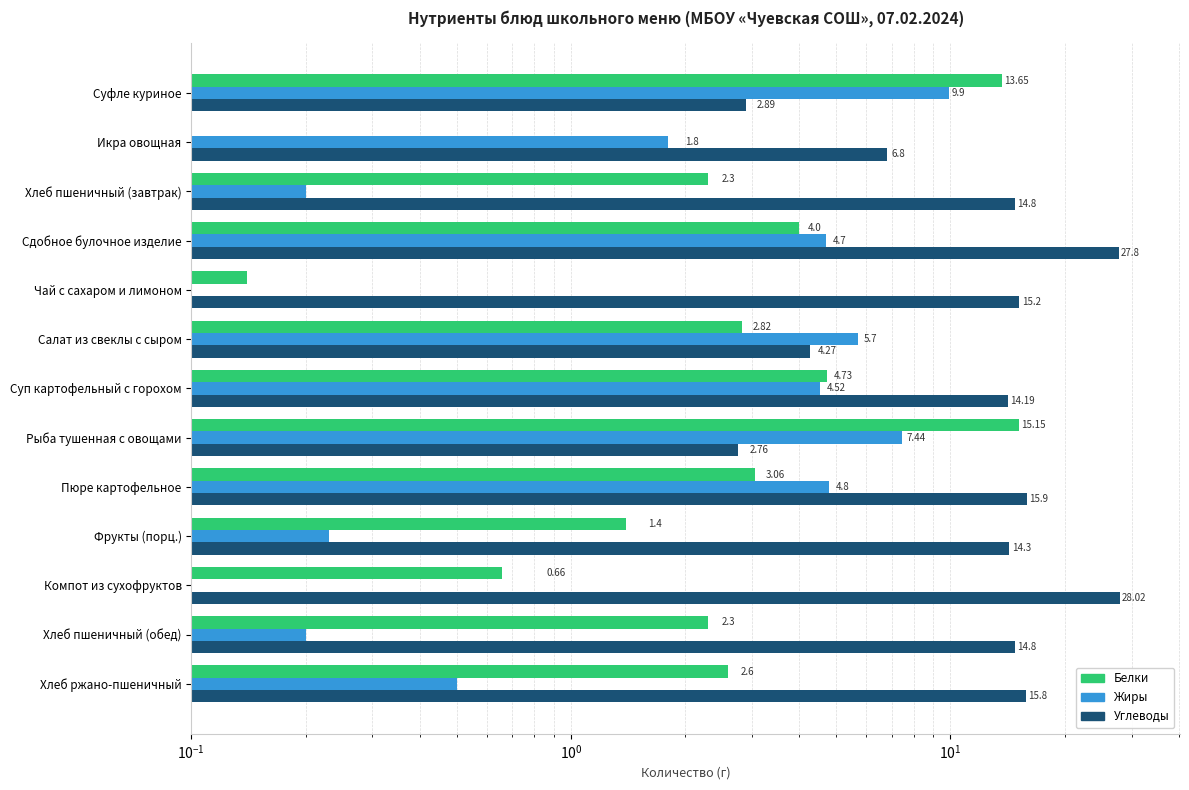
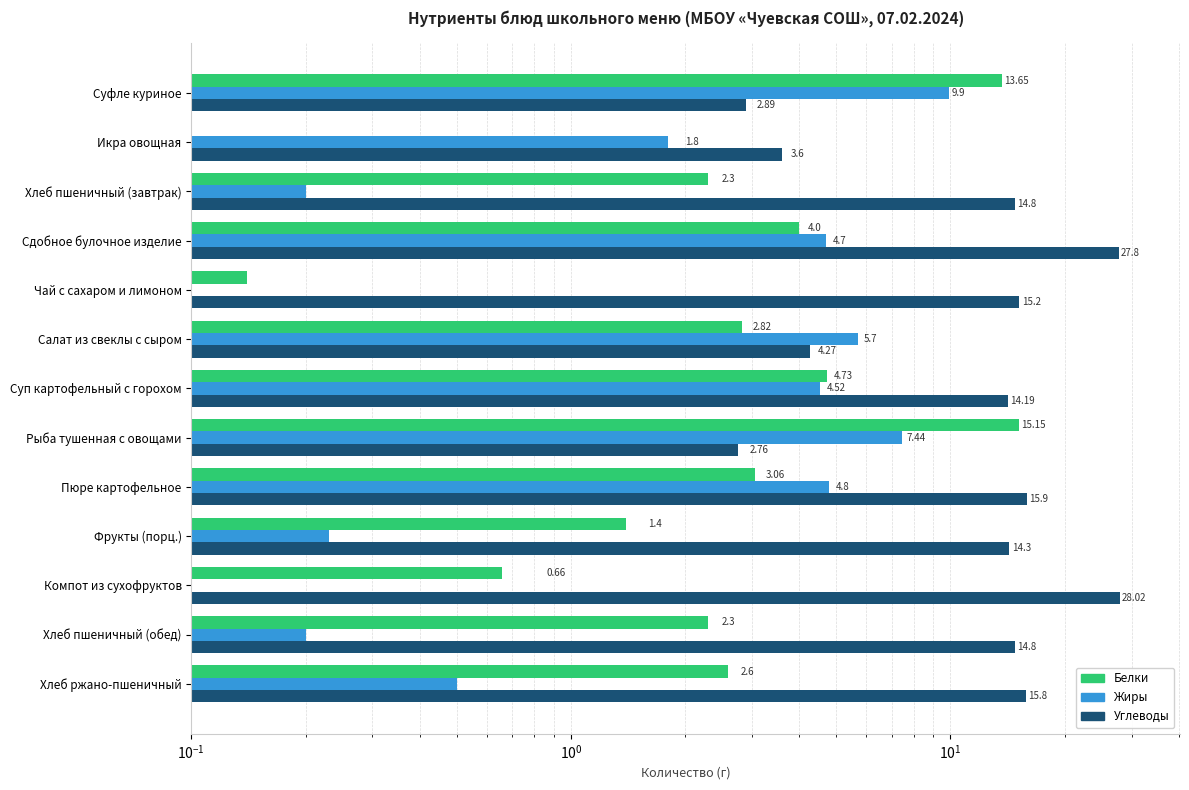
  {
    "Белки": {
      "Суфле куриное": 13.65,
      "Хлеб пшеничный (завтрак)": 2.3,
      "Сдобное булочное изделие": 4.0,
      "Салат из свеклы с сыром": 2.82,
      "Суп картофельный с горохом": 4.73,
      "Рыба тушенная с овощами": 15.15,
      "Пюре картофельное": 3.06,
      "Фрукты (порц.)": 1.4,
      "Хлеб пшеничный (обед)": 2.3,
      "Хлеб ржано-пшеничный": 2.6
    },
    "Жиры": {
      "Суфле куриное": 9.9,
      "Икра овощная": 1.8,
      "Сдобное булочное изделие": 4.7,
      "Салат из свеклы с сыром": 5.7,
      "Суп картофельный с горохом": 4.52,
      "Рыба тушенная с овощами": 7.44,
      "Пюре картофельное": 4.8
    },
    "Углеводы": {
      "Суфле куриное": 2.89,
-     "Икра овощная": 6.8,
+     "Икра овощная": 3.6,
      "Хлеб пшеничный (завтрак)": 14.8,
      "Сдобное булочное изделие": 27.8,
      "Чай с сахаром и лимоном": 15.2,
      "Салат из свеклы с сыром": 4.27,
      "Суп картофельный с горохом": 14.19,
      "Рыба тушенная с овощами": 2.76,
      "Пюре картофельное": 15.9,
      "Фрукты (порц.)": 14.3,
      "Компот из сухофруктов": 28.02,
      "Хлеб пшеничный (обед)": 14.8,
      "Хлеб ржано-пшеничный": 15.8
    }
  }
